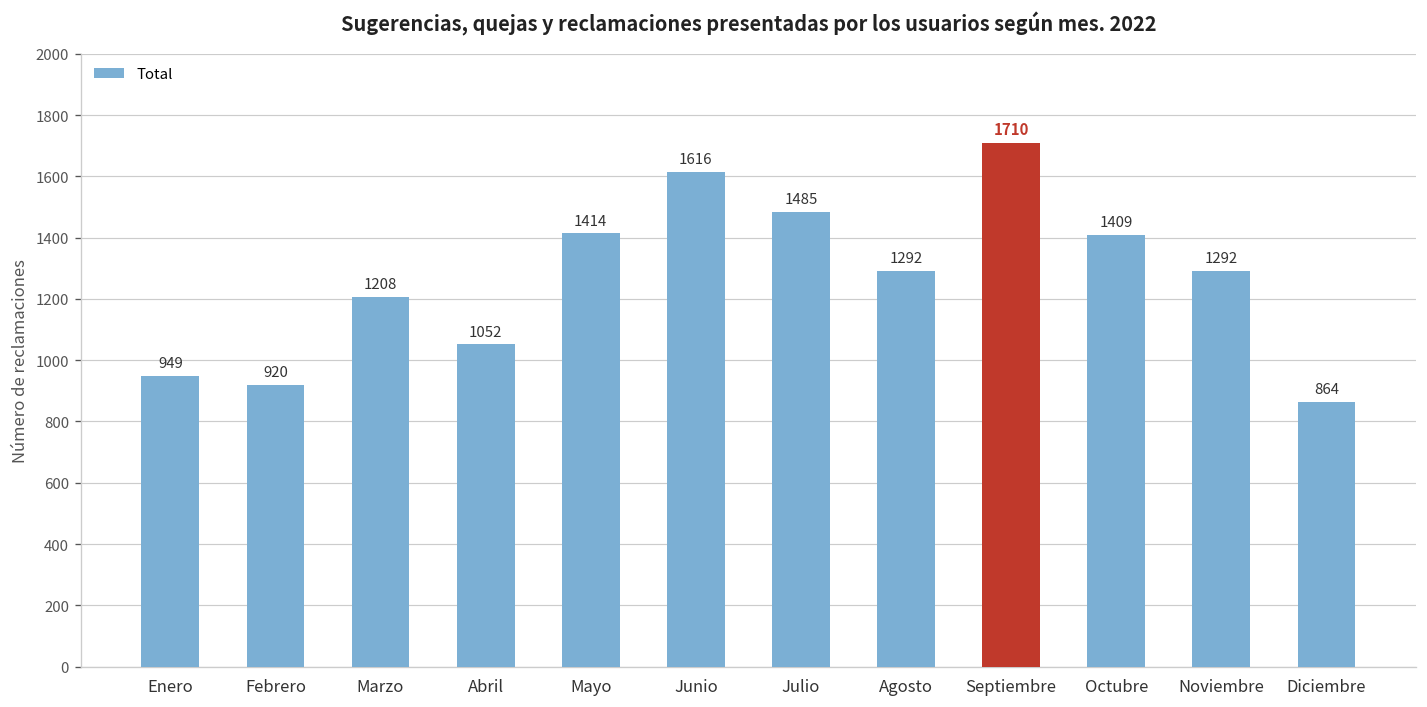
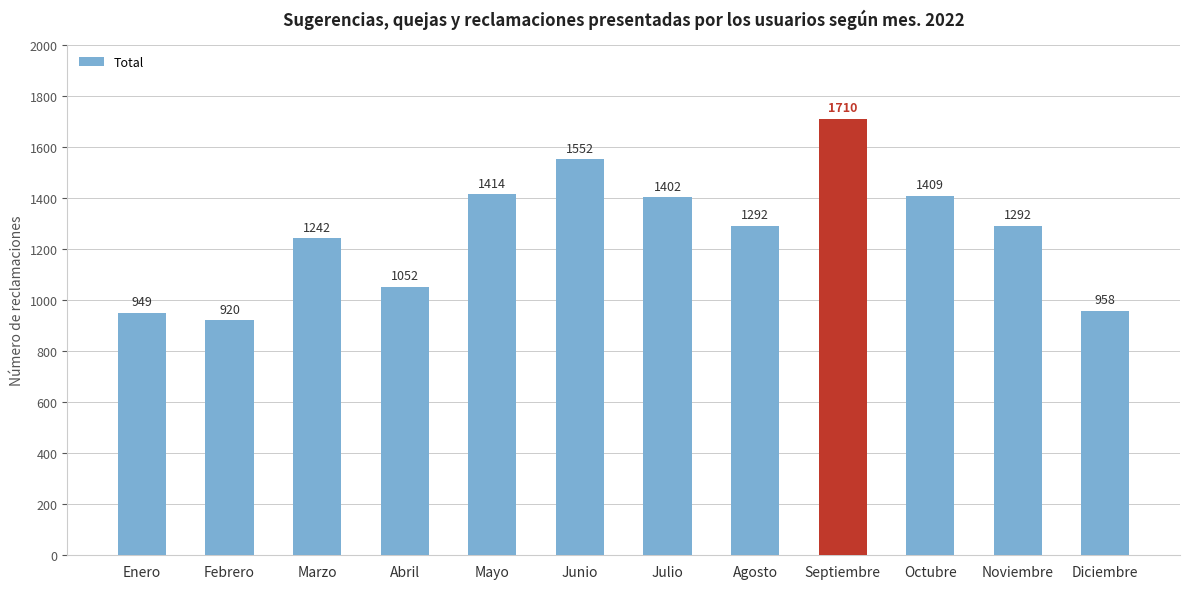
  {
    "Enero": 949,
    "Febrero": 920,
-   "Marzo": 1208,
+   "Marzo": 1242,
    "Abril": 1052,
    "Mayo": 1414,
-   "Junio": 1616,
-   "Julio": 1485,
+   "Junio": 1552,
+   "Julio": 1402,
    "Agosto": 1292,
    "Septiembre": 1710,
    "Octubre": 1409,
    "Noviembre": 1292,
-   "Diciembre": 864
+   "Diciembre": 958
  }
